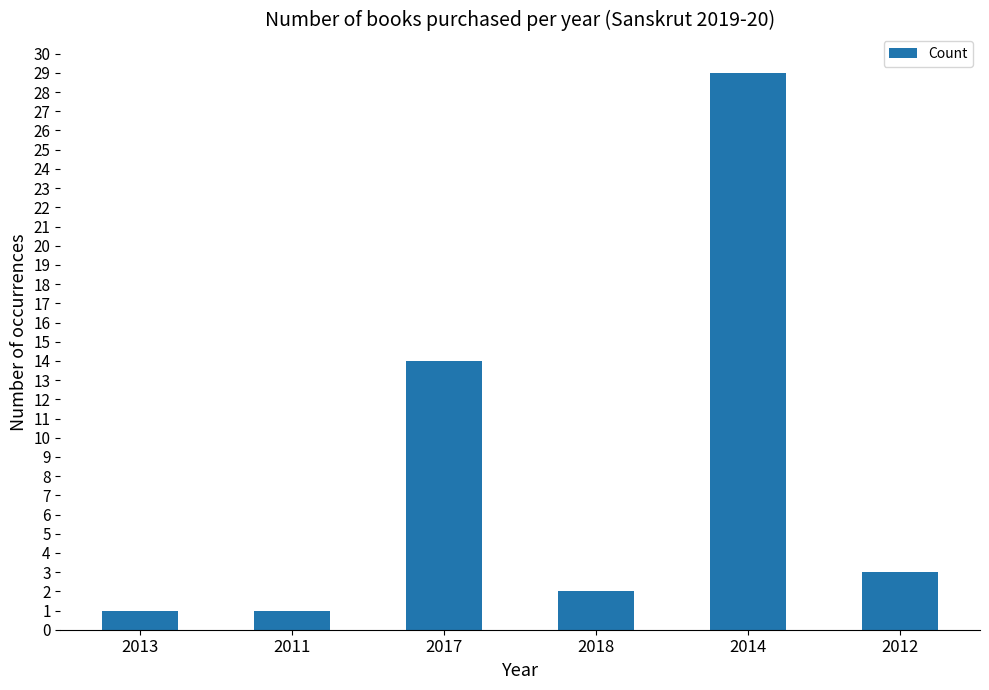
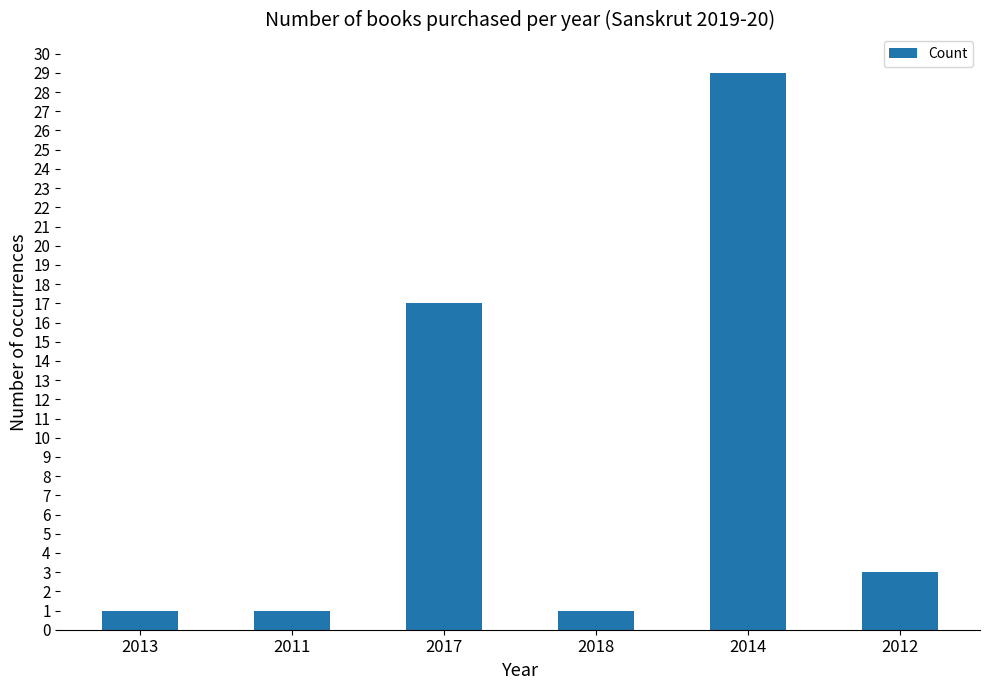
  {
    "2013": 1,
    "2011": 1,
-   "2017": 14,
-   "2018": 2,
+   "2017": 17,
+   "2018": 1,
    "2014": 29,
    "2012": 3
  }
